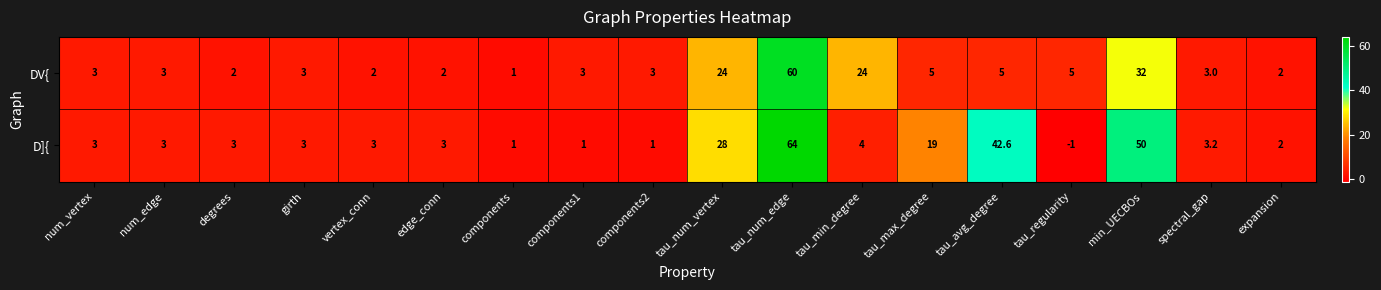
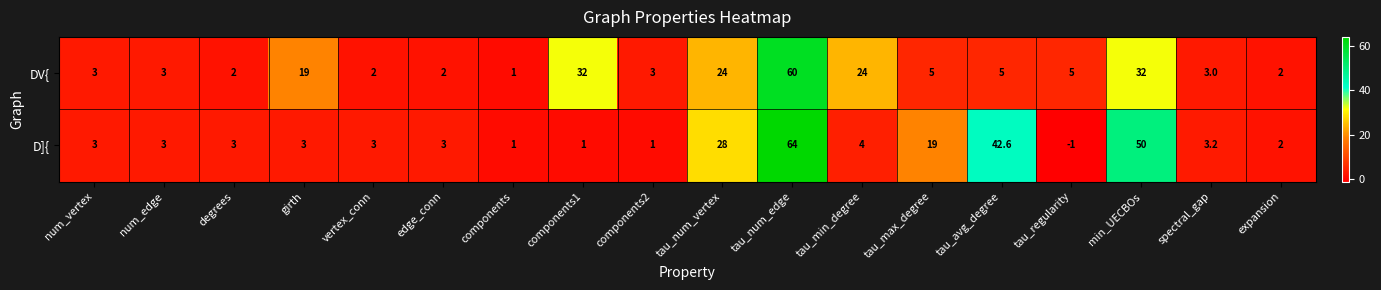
  {
    "DV{": {
      "num_vertex": 3,
      "num_edge": 3,
      "degrees": 2,
-     "girth": 3,
+     "girth": 19,
      "vertex_conn": 2,
      "edge_conn": 2,
      "components": 1,
-     "components1": 3,
+     "components1": 32,
      "components2": 3,
      "tau_num_vertex": 24,
      "tau_num_edge": 60,
      "tau_min_degree": 24,
      "tau_max_degree": 5,
      "tau_avg_degree": 5,
      "tau_regularity": 5,
      "min_UECBOs": 32,
      "spectral_gap": 3.0,
      "expansion": 2
    },
    "D]{": {
      "num_vertex": 3,
      "num_edge": 3,
      "degrees": 3,
      "girth": 3,
      "vertex_conn": 3,
      "edge_conn": 3,
      "components": 1,
      "components1": 1,
      "components2": 1,
      "tau_num_vertex": 28,
      "tau_num_edge": 64,
      "tau_min_degree": 4,
      "tau_max_degree": 19,
      "tau_avg_degree": 42.6,
      "tau_regularity": -1,
      "min_UECBOs": 50,
      "spectral_gap": 3.2,
      "expansion": 2
    }
  }
